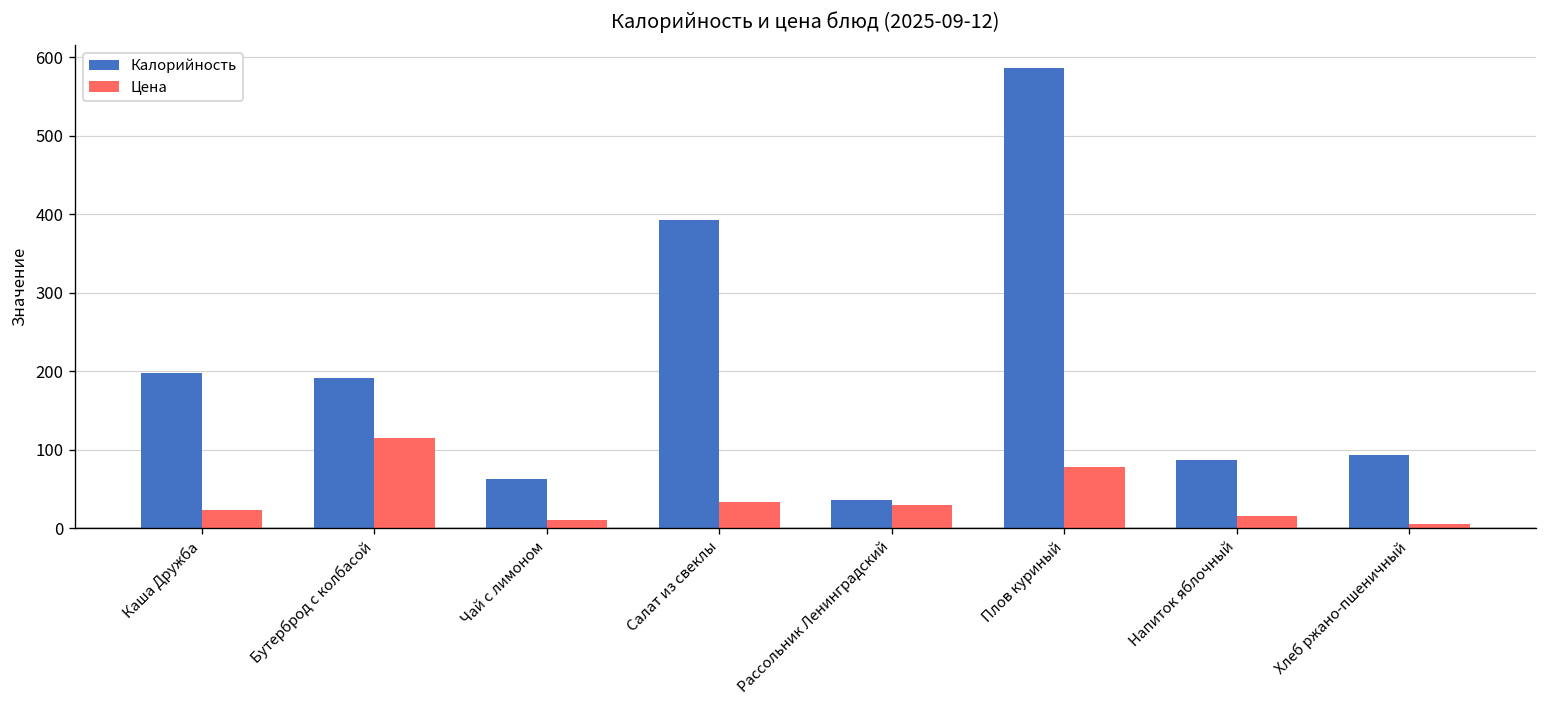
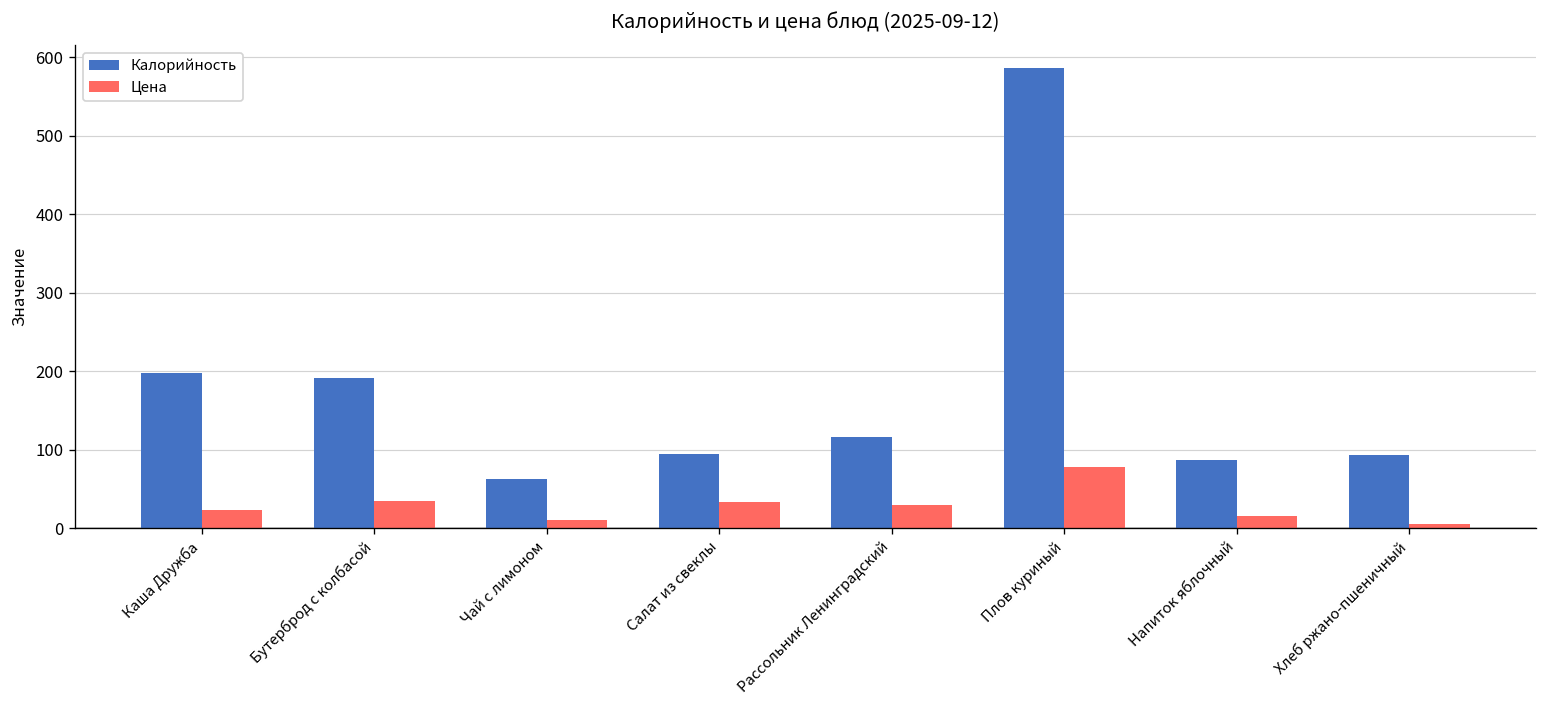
  {
    "Калорийность": {
      "Каша Дружба": 200,
      "Бутерброд с колбасой": 190,
      "Чай с лимоном": 60,
-     "Салат из свеклы": 390,
-     "Рассольник Ленинградский": 40,
+     "Салат из свеклы": 90,
+     "Рассольник Ленинградский": 120,
      "Плов куриный": 590,
      "Напиток яблочный": 90,
      "Хлеб ржано-пшеничный": 90
    },
    "Цена": {
      "Каша Дружба": 20,
-     "Бутерброд с колбасой": 110,
+     "Бутерброд с колбасой": 30,
      "Чай с лимоном": 10,
      "Салат из свеклы": 30,
      "Рассольник Ленинградский": 30,
      "Плов куриный": 80,
      "Напиток яблочный": 20,
      "Хлеб ржано-пшеничный": 10
    }
  }
